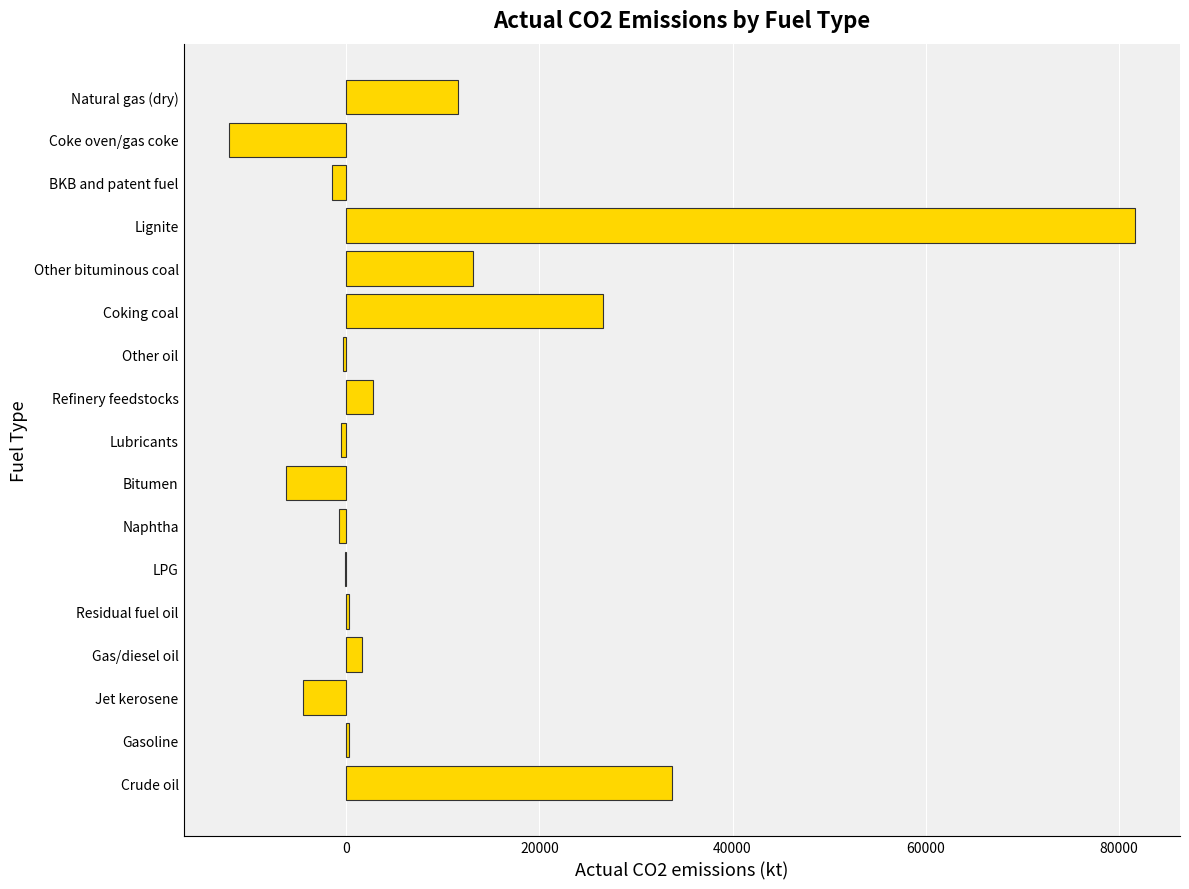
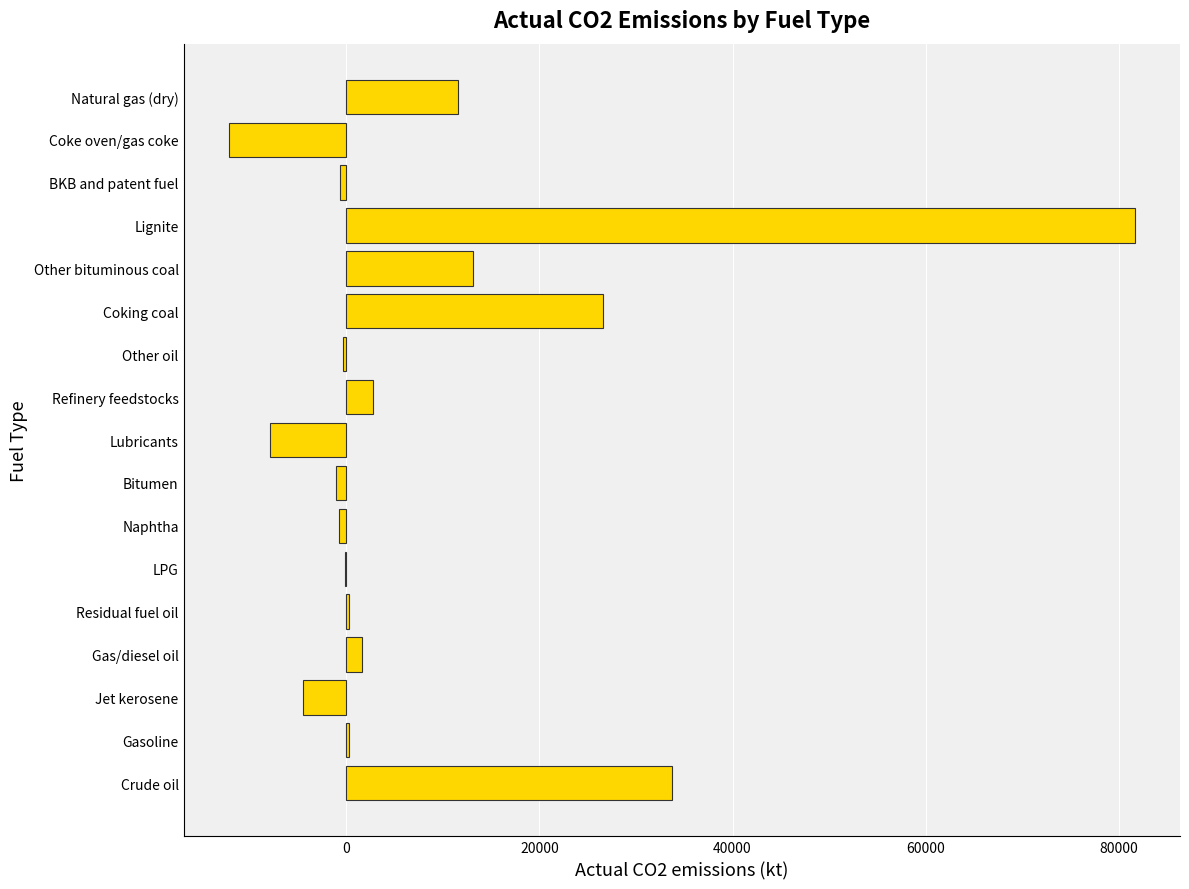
  {
    "Natural gas (dry)": 12000,
    "Coke oven/gas coke": -12000,
-   "BKB and patent fuel": -1500,
+   "BKB and patent fuel": -600,
    "Lignite": 82000,
    "Other bituminous coal": 13000,
    "Coking coal": 27000,
    "Other oil": 0,
    "Refinery feedstocks": 3000,
-   "Lubricants": -1000,
-   "Bitumen": -6000,
+   "Lubricants": -8000,
+   "Bitumen": -1000,
    "Naphtha": -1000,
    "Residual fuel oil": 0,
    "Gas/diesel oil": 2000,
    "Jet kerosene": -4000,
    "Gasoline": 0,
    "Crude oil": 34000
  }
